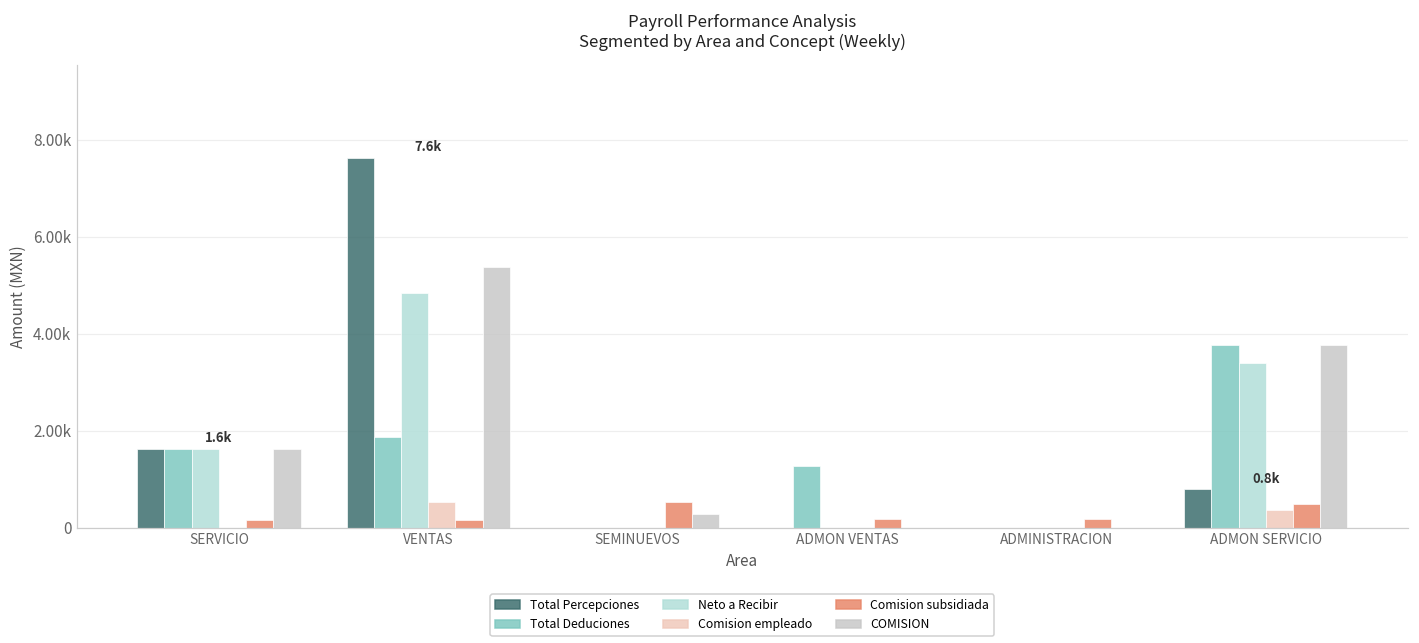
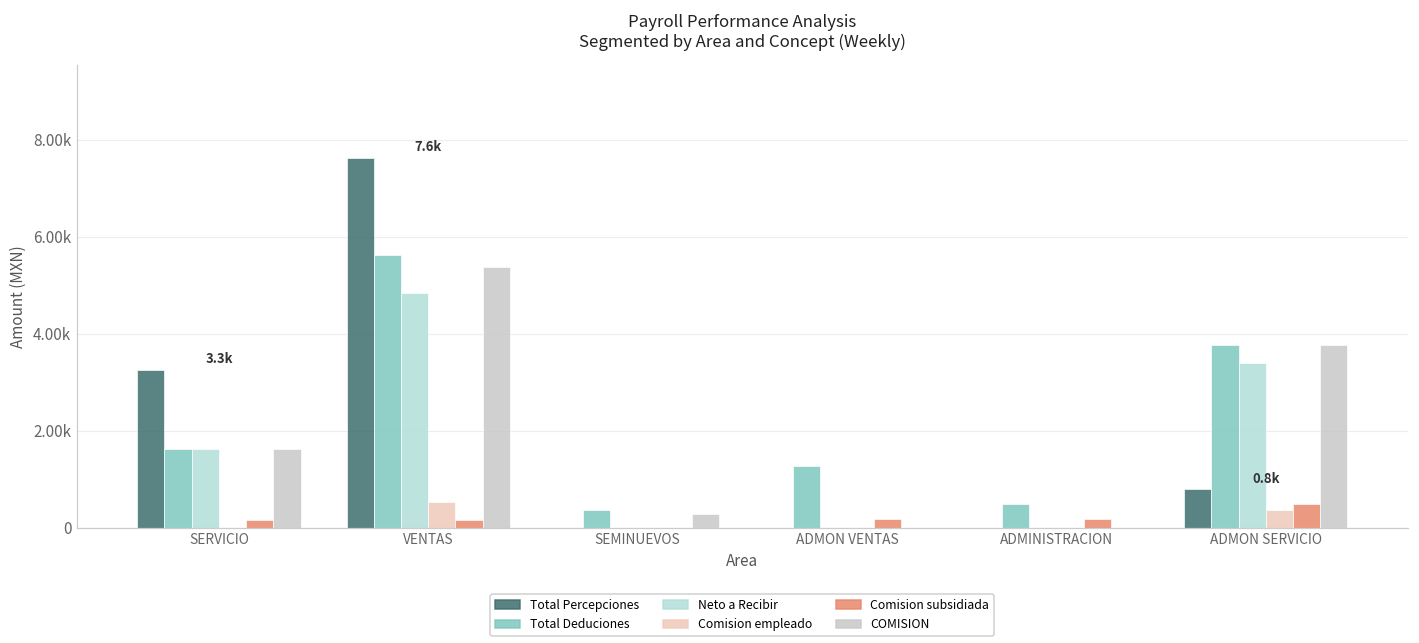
  {
    "Total Percepciones": {
-     "SERVICIO": "1.6k"
+     "SERVICIO": "3.3k"
    },
    "Total Deduciones": {
-     "VENTAS": "1900",
-     "SEMINUEVOS": "0",
+     "VENTAS": "5600",
+     "SEMINUEVOS": "400",
      "ADMON VENTAS": "1300",
-     "ADMINISTRACION": "0",
+     "ADMINISTRACION": "500",
      "ADMON SERVICIO": "3800"
    },
    "Comision subsidiada": {
      "SERVICIO": "200",
      "VENTAS": "200",
-     "SEMINUEVOS": "500",
+     "SEMINUEVOS": "0",
      "ADMON VENTAS": "200",
      "ADMINISTRACION": "200",
      "ADMON SERVICIO": "500"
    }
  }
